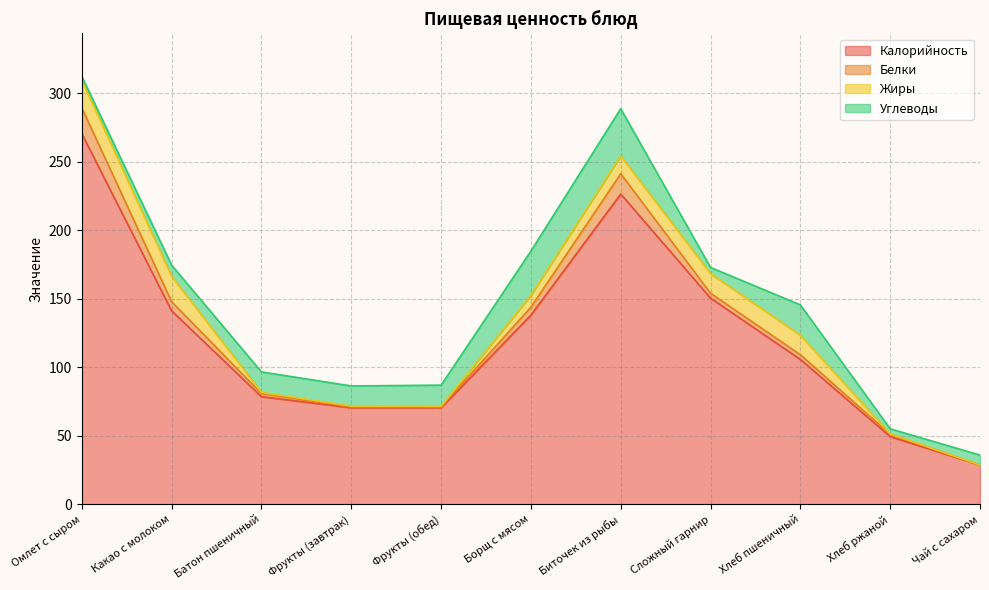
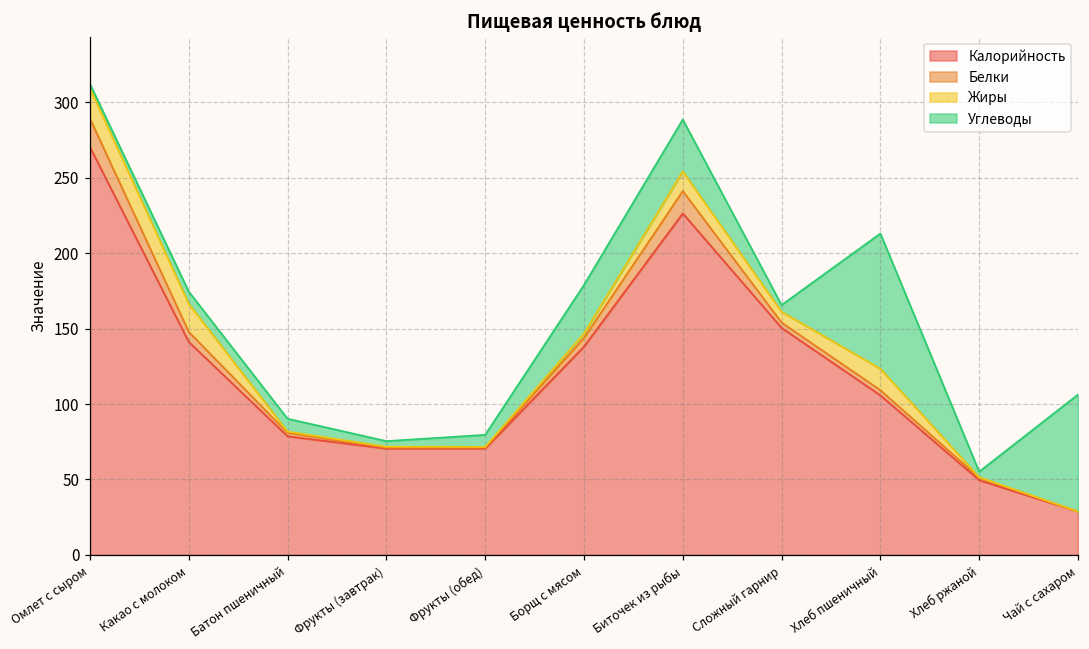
  {
    "Жиры": {
      "Омлет с сыром": 20,
      "Какао с молоком": 19,
-     "Борщ с мясом": 9,
+     "Борщ с мясом": 3,
      "Биточек из рыбы": 13,
-     "Сложный гарнир": 14,
+     "Сложный гарнир": 7,
      "Хлеб пшеничный": 14
    },
    "Углеводы": {
      "Омлет с сыром": 3,
      "Какао с молоком": 8,
-     "Батон пшеничный": 15,
-     "Фрукты (завтрак)": 15,
-     "Фрукты (обед)": 15,
+     "Батон пшеничный": 9,
+     "Фрукты (завтрак)": 4,
+     "Фрукты (обед)": 8,
      "Борщ с мясом": 32,
      "Биточек из рыбы": 34,
      "Сложный гарнир": 4,
-     "Хлеб пшеничный": 22,
+     "Хлеб пшеничный": 90,
      "Хлеб ржаной": 4,
-     "Чай с сахаром": 7
+     "Чай с сахаром": 78
    }
  }
